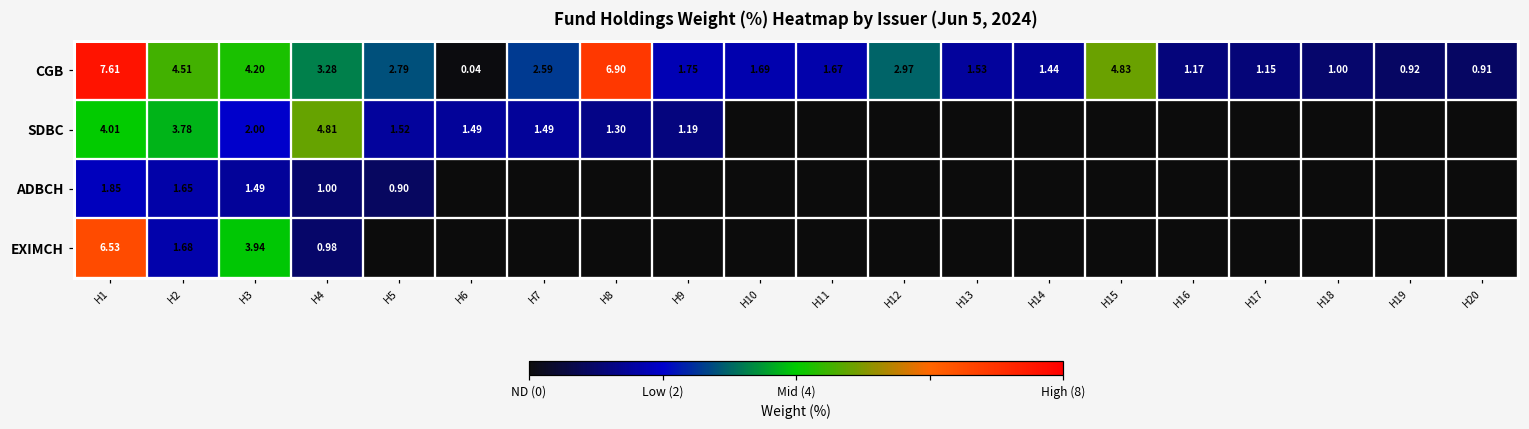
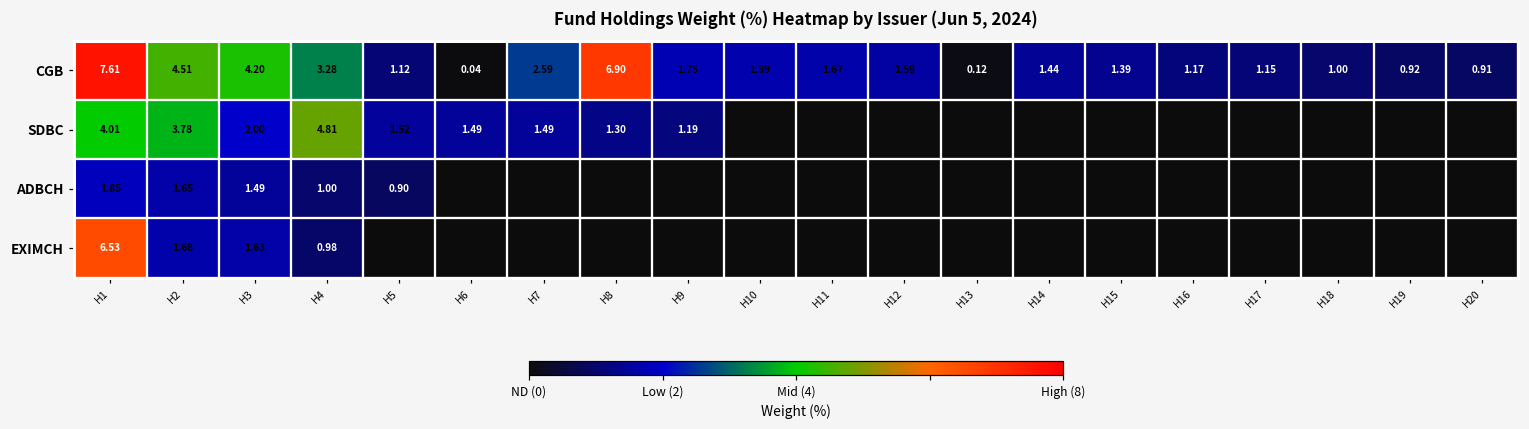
  {
    "CGB": {
      "H1": 7.61,
      "H2": 4.51,
      "H3": 4.20,
      "H4": 3.28,
-     "H5": 2.79,
+     "H5": 1.12,
      "H6": 0.04,
      "H7": 2.59,
      "H8": 6.90,
      "H9": 1.75,
      "H10": 1.69,
      "H11": 1.67,
-     "H12": 2.97,
-     "H13": 1.53,
+     "H12": 1.59,
+     "H13": 0.12,
      "H14": 1.44,
-     "H15": 4.83,
+     "H15": 1.39,
      "H16": 1.17,
      "H17": 1.15,
      "H18": 1.00,
      "H19": 0.92,
      "H20": 0.91
    },
    "SDBC": {
      "H1": 4.01,
      "H2": 3.78,
      "H3": 2.00,
      "H4": 4.81,
      "H5": 1.52,
      "H6": 1.49,
      "H7": 1.49,
      "H8": 1.30,
      "H9": 1.19
    },
    "ADBCH": {
      "H1": 1.85,
      "H2": 1.65,
      "H3": 1.49,
      "H4": 1.00,
      "H5": 0.90
    },
    "EXIMCH": {
      "H1": 6.53,
      "H2": 1.68,
-     "H3": 3.94,
+     "H3": 1.63,
      "H4": 0.98
    }
  }
